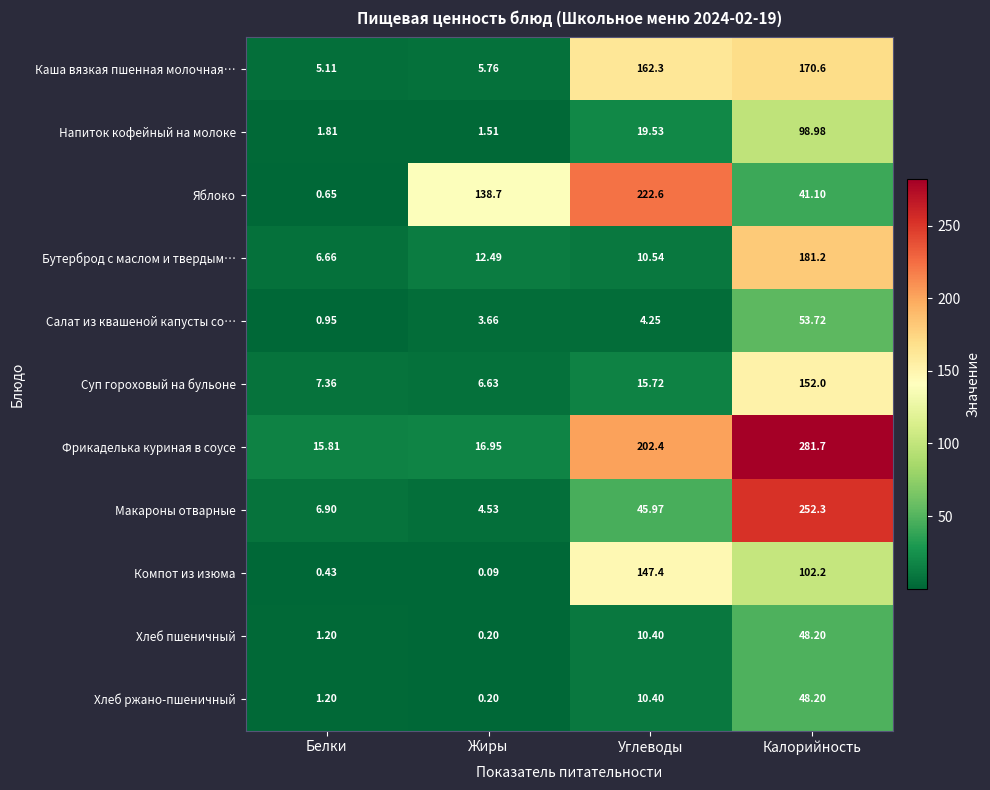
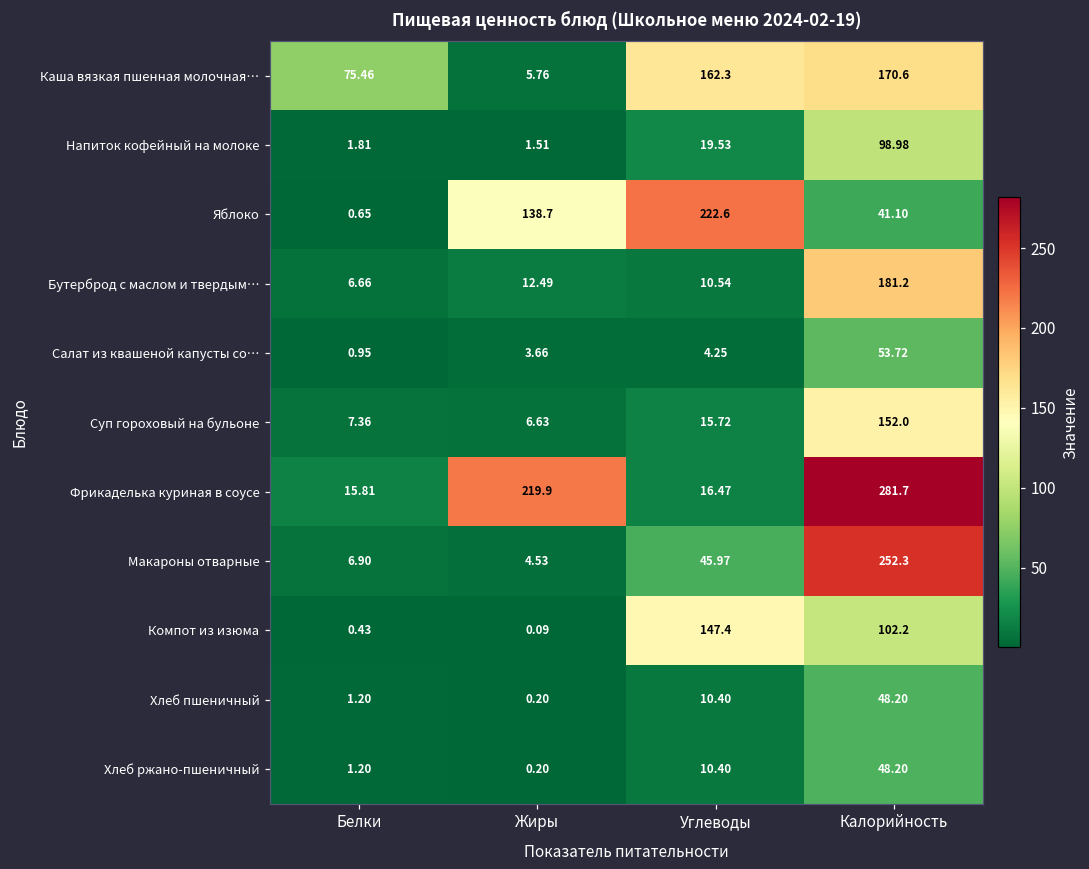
  {
    "Каша вязкая пшенная молочная…": {
-     "Белки": 5.11,
+     "Белки": 75.46,
      "Жиры": 5.76,
      "Углеводы": 162.3,
      "Калорийность": 170.6
    },
    "Напиток кофейный на молоке": {
      "Белки": 1.81,
      "Жиры": 1.51,
      "Углеводы": 19.53,
      "Калорийность": 98.98
    },
    "Яблоко": {
      "Белки": 0.65,
      "Жиры": 138.7,
      "Углеводы": 222.6,
      "Калорийность": 41.10
    },
    "Бутерброд с маслом и твердым…": {
      "Белки": 6.66,
      "Жиры": 12.49,
      "Углеводы": 10.54,
      "Калорийность": 181.2
    },
    "Салат из квашеной капусты со…": {
      "Белки": 0.95,
      "Жиры": 3.66,
      "Углеводы": 4.25,
      "Калорийность": 53.72
    },
    "Суп гороховый на бульоне": {
      "Белки": 7.36,
      "Жиры": 6.63,
      "Углеводы": 15.72,
      "Калорийность": 152.0
    },
    "Фрикаделька куриная в соусе": {
      "Белки": 15.81,
-     "Жиры": 16.95,
-     "Углеводы": 202.4,
+     "Жиры": 219.9,
+     "Углеводы": 16.47,
      "Калорийность": 281.7
    },
    "Макароны отварные": {
      "Белки": 6.90,
      "Жиры": 4.53,
      "Углеводы": 45.97,
      "Калорийность": 252.3
    },
    "Компот из изюма": {
      "Белки": 0.43,
      "Жиры": 0.09,
      "Углеводы": 147.4,
      "Калорийность": 102.2
    },
    "Хлеб пшеничный": {
      "Белки": 1.20,
      "Жиры": 0.20,
      "Углеводы": 10.40,
      "Калорийность": 48.20
    },
    "Хлеб ржано-пшеничный": {
      "Белки": 1.20,
      "Жиры": 0.20,
      "Углеводы": 10.40,
      "Калорийность": 48.20
    }
  }
